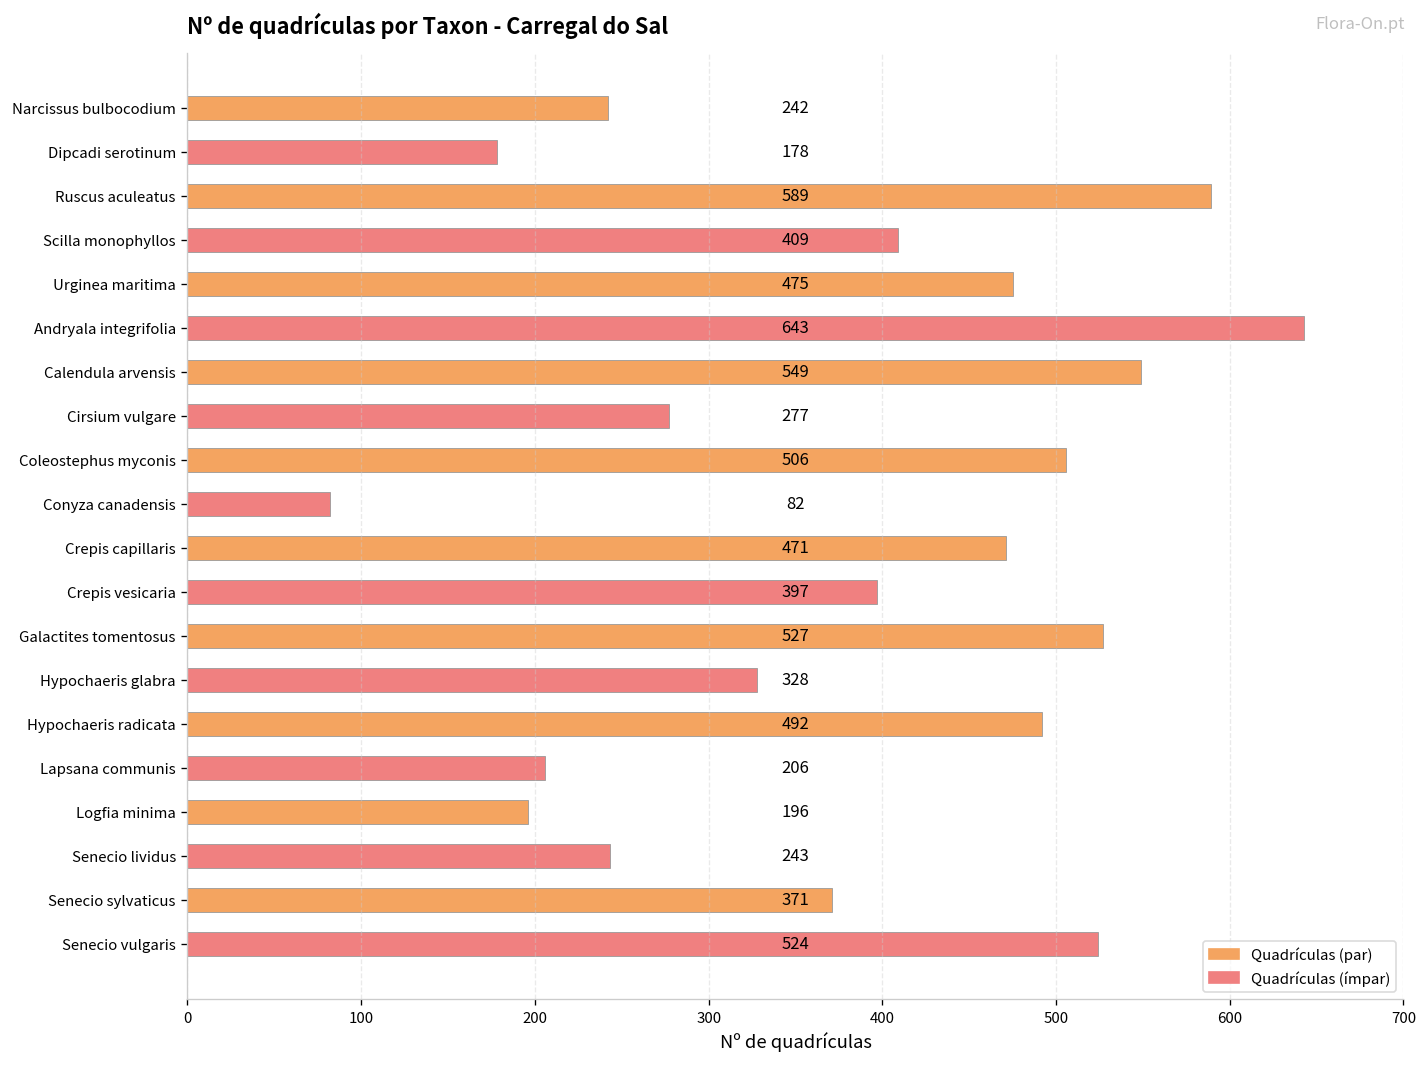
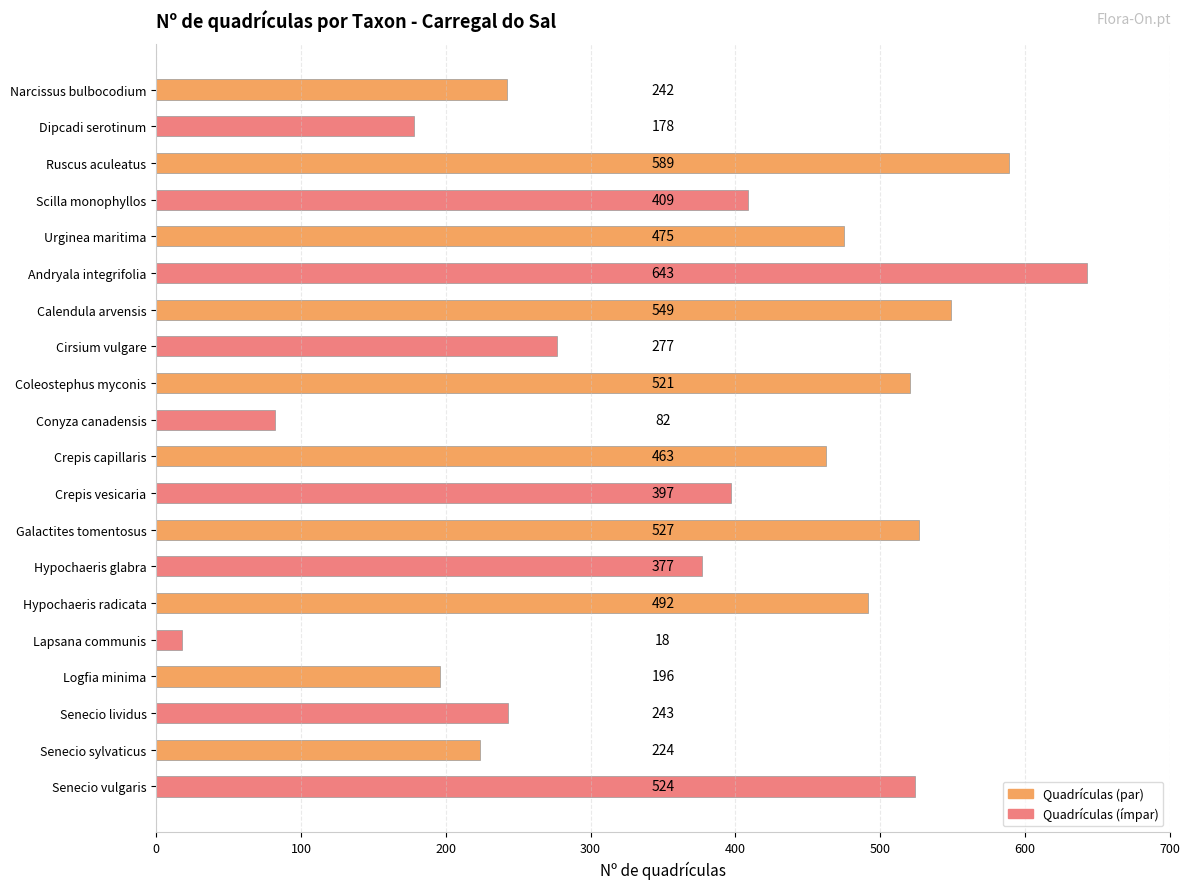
  {
    "Ruscus aculeatus": 589,
    "Scilla monophyllos": 409,
    "Urginea maritima": 475,
    "Andryala integrifolia": 643,
    "Calendula arvensis": 549,
-   "Coleostephus myconis": 506,
-   "Crepis capillaris": 471,
+   "Coleostephus myconis": 521,
+   "Crepis capillaris": 463,
    "Crepis vesicaria": 397,
    "Galactites tomentosus": 527,
-   "Hypochaeris glabra": 328,
+   "Hypochaeris glabra": 377,
    "Hypochaeris radicata": 492,
-   "Lapsana communis": 206,
-   "Senecio sylvaticus": 371,
+   "Lapsana communis": 18,
+   "Senecio sylvaticus": 224,
    "Senecio vulgaris": 524
  }
